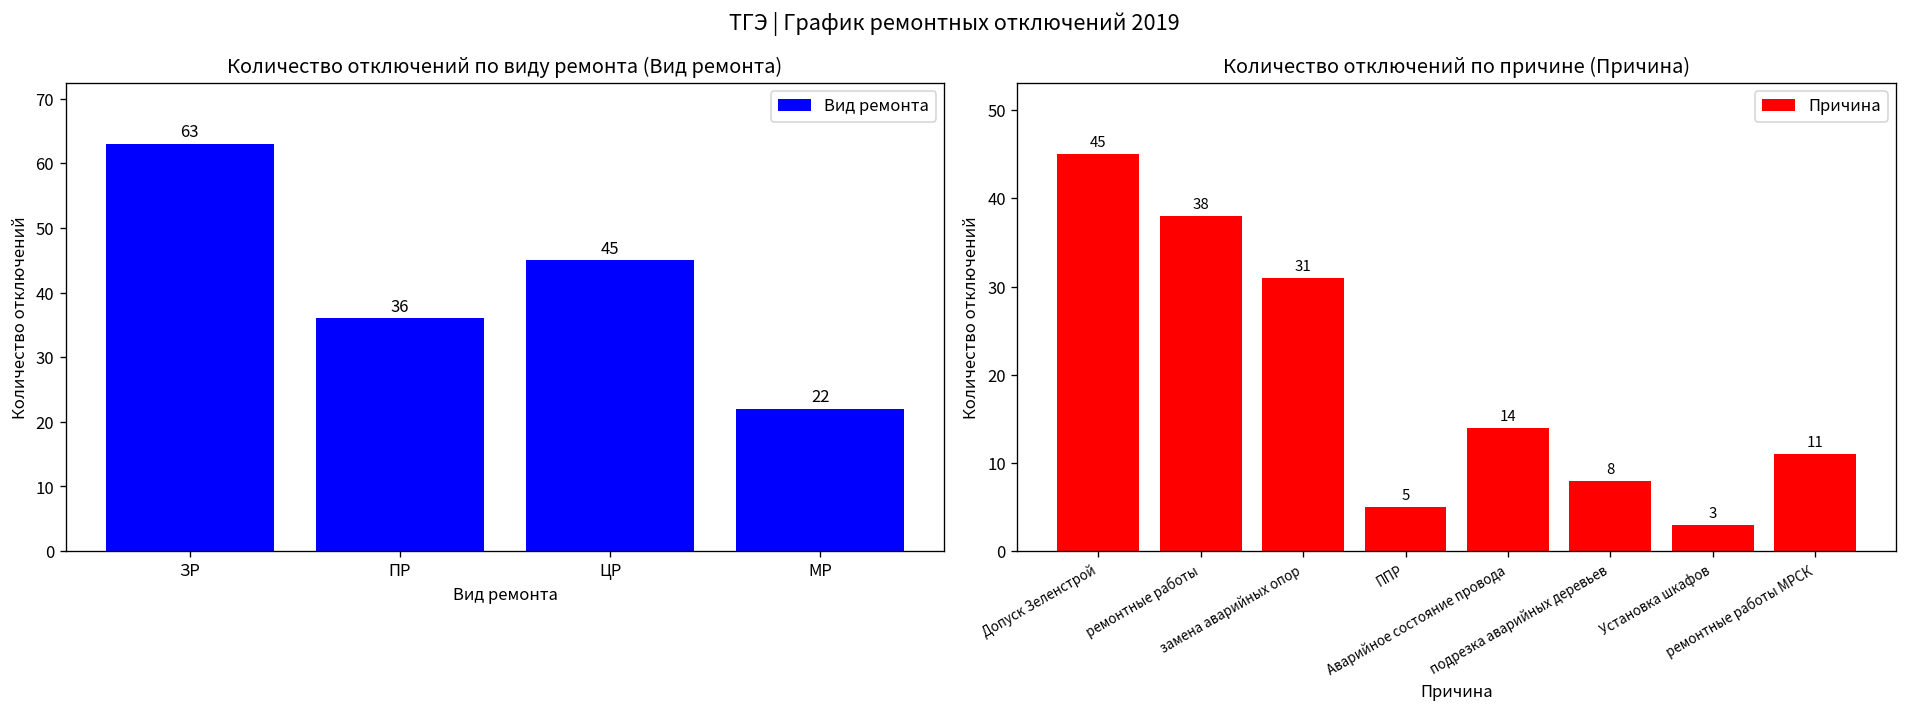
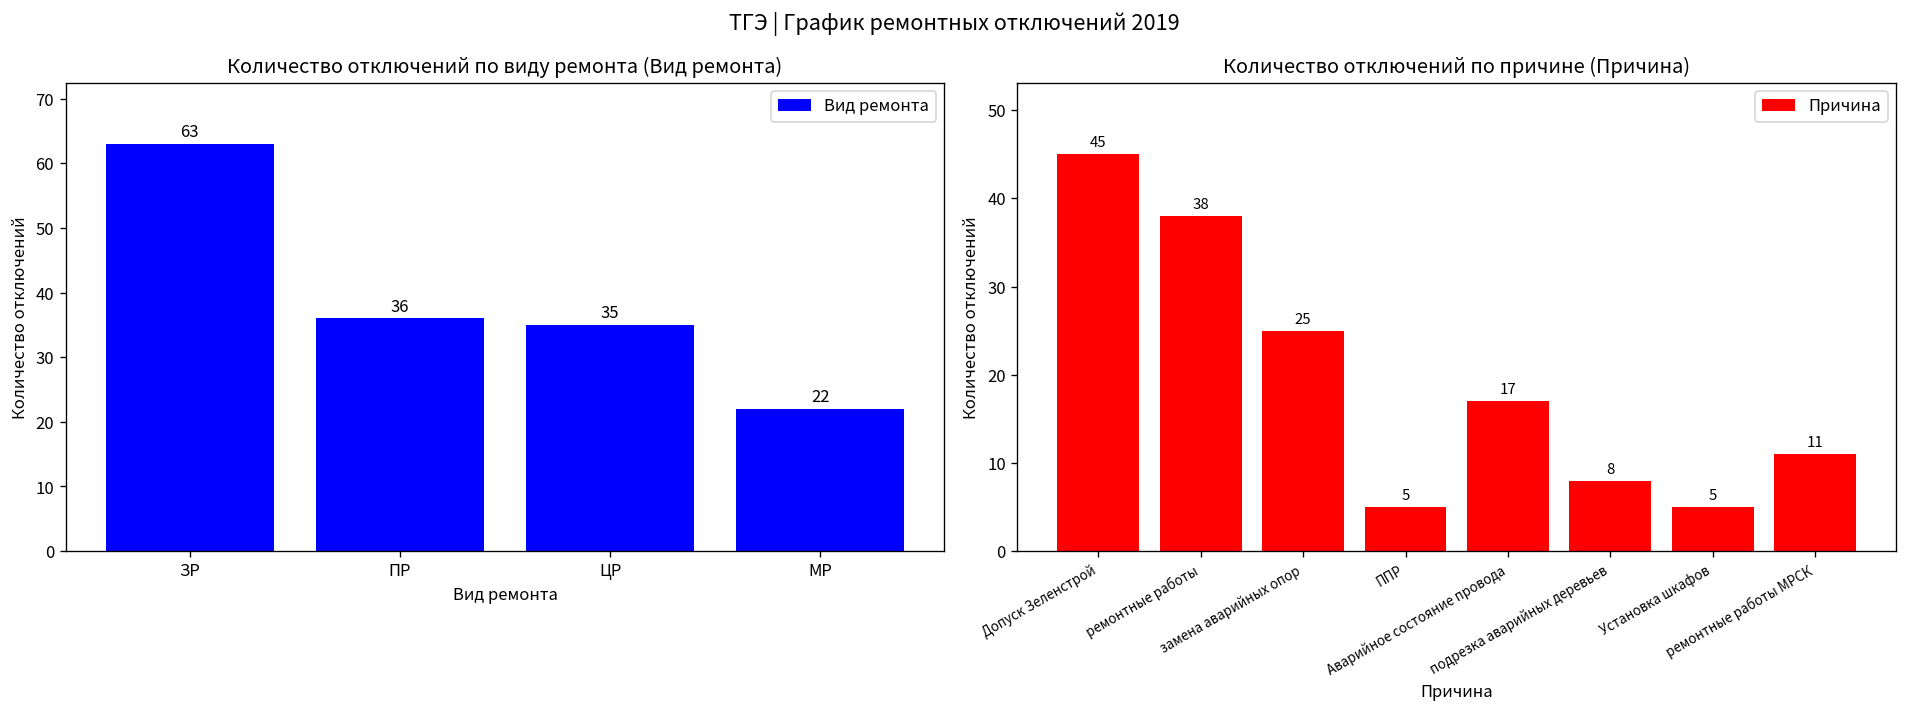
  {
    "Количество отключений по виду ремонта (Вид ремонта)": {
      "ЗР": 63,
      "ПР": 36,
-     "ЦР": 45,
+     "ЦР": 35,
      "МР": 22
    },
    "Количество отключений по причине (Причина)": {
      "Допуск Зеленстрой": 45,
      "ремонтные работы": 38,
-     "замена аварийных опор": 31,
+     "замена аварийных опор": 25,
      "ППР": 5,
-     "Аварийное состояние провода": 14,
+     "Аварийное состояние провода": 17,
      "подрезка аварийных деревьев": 8,
-     "Установка шкафов": 3,
+     "Установка шкафов": 5,
      "ремонтные работы МРСК": 11
    }
  }
